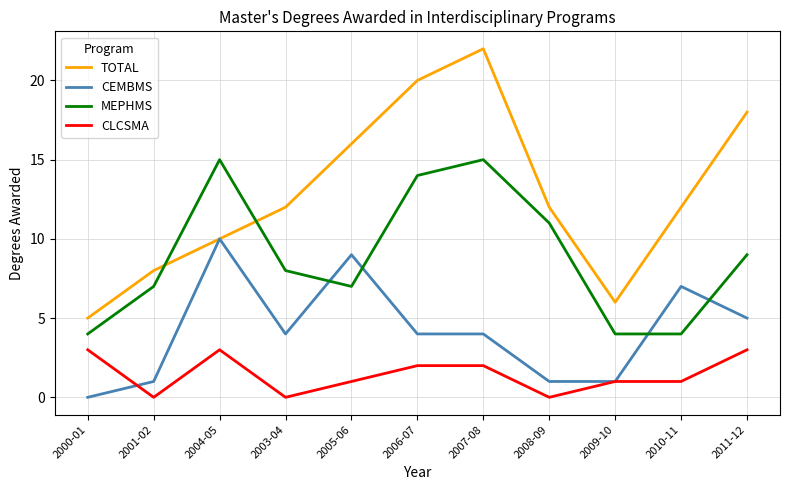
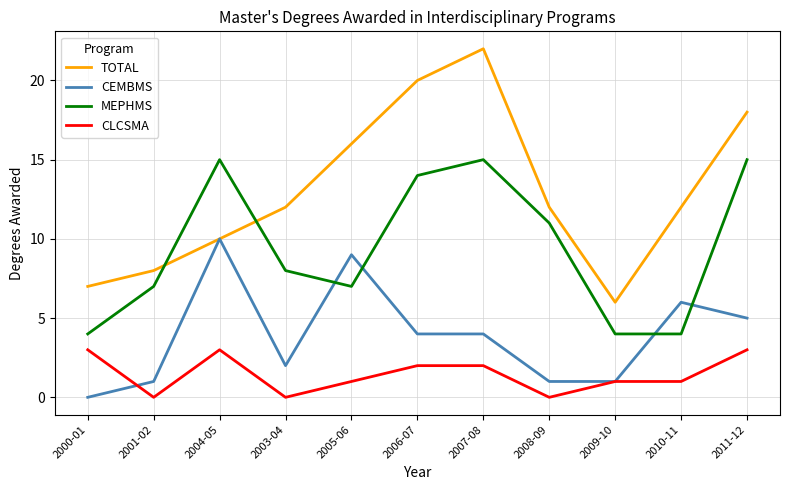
  {
    "TOTAL": {
-     "2000-01": 5,
+     "2000-01": 7,
      "2001-02": 8,
      "2003-04": 12,
      "2005-06": 16,
      "2006-07": 20,
      "2007-08": 22,
      "2008-09": 12,
      "2009-10": 6,
      "2010-11": 12,
      "2011-12": 18
    },
    "CEMBMS": {
      "2000-01": 0,
      "2001-02": 1,
-     "2003-04": 4,
+     "2003-04": 2,
      "2005-06": 9,
      "2006-07": 4,
      "2007-08": 4,
      "2008-09": 1,
-     "2010-11": 7,
+     "2010-11": 6,
      "2011-12": 5
    },
    "MEPHMS": {
      "2000-01": 4,
      "2001-02": 7,
      "2004-05": 15,
      "2003-04": 8,
      "2005-06": 7,
      "2006-07": 14,
      "2007-08": 15,
      "2008-09": 11,
      "2009-10": 4,
      "2010-11": 4,
-     "2011-12": 9
+     "2011-12": 15
    },
    "CLCSMA": {
      "2000-01": 3,
      "2001-02": 0,
      "2004-05": 3,
      "2003-04": 0,
      "2005-06": 1,
      "2006-07": 2,
      "2007-08": 2,
      "2008-09": 0,
      "2010-11": 1,
      "2011-12": 3
    }
  }
